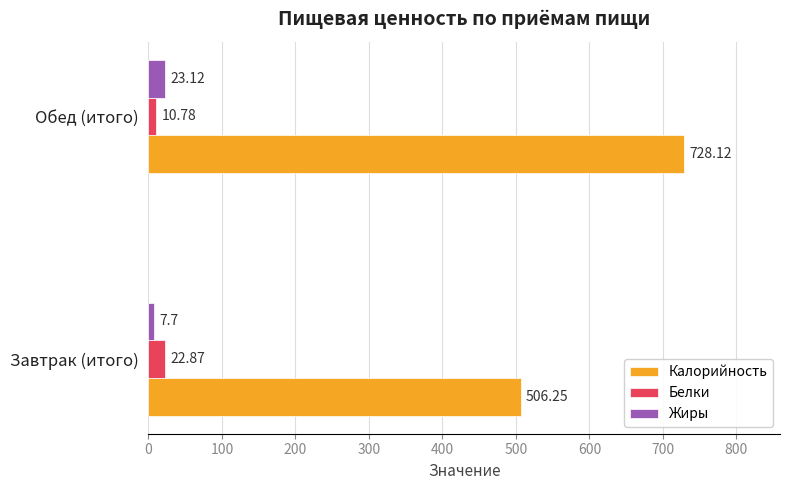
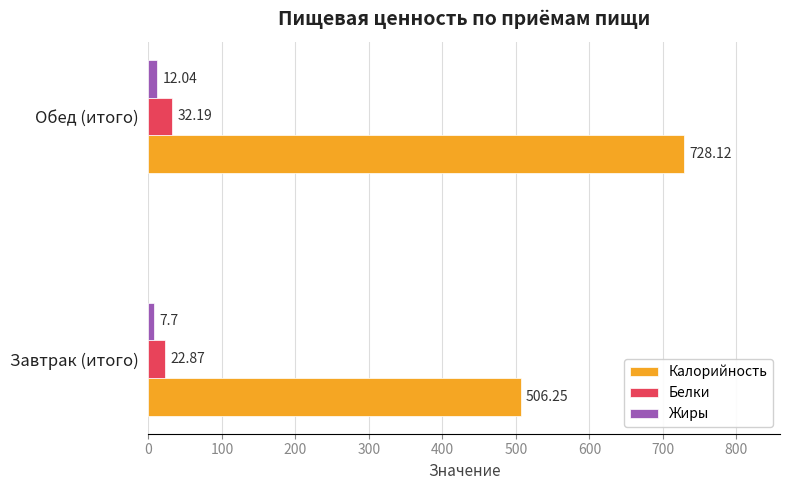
  {
    "Калорийность": {
      "Обед (итого)": 728.12,
      "Завтрак (итого)": 506.25
    },
    "Белки": {
-     "Обед (итого)": 10.78,
+     "Обед (итого)": 32.19,
      "Завтрак (итого)": 22.87
    },
    "Жиры": {
-     "Обед (итого)": 23.12,
+     "Обед (итого)": 12.04,
      "Завтрак (итого)": 7.7
    }
  }
